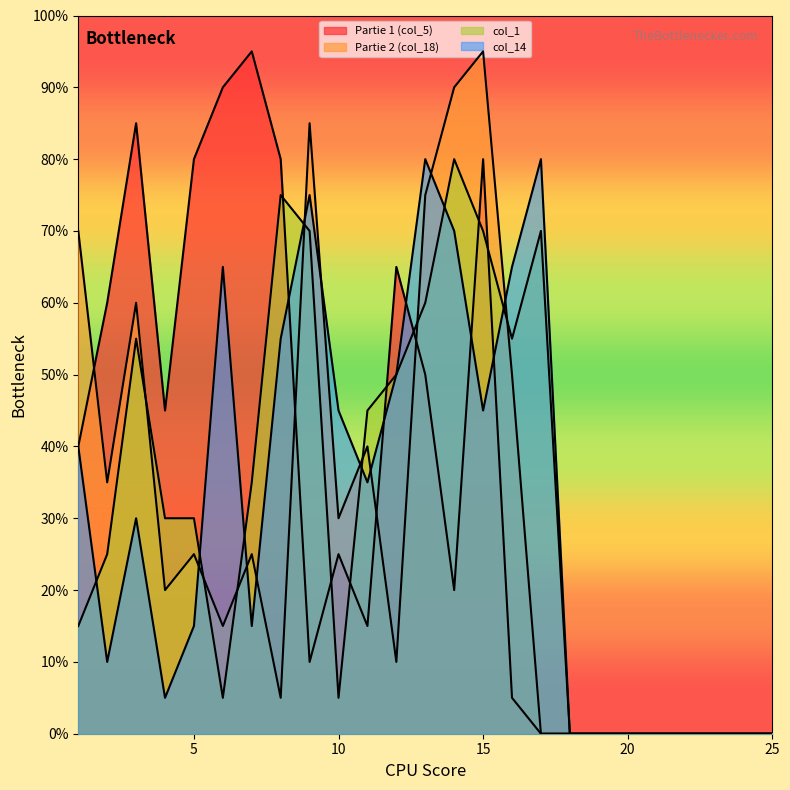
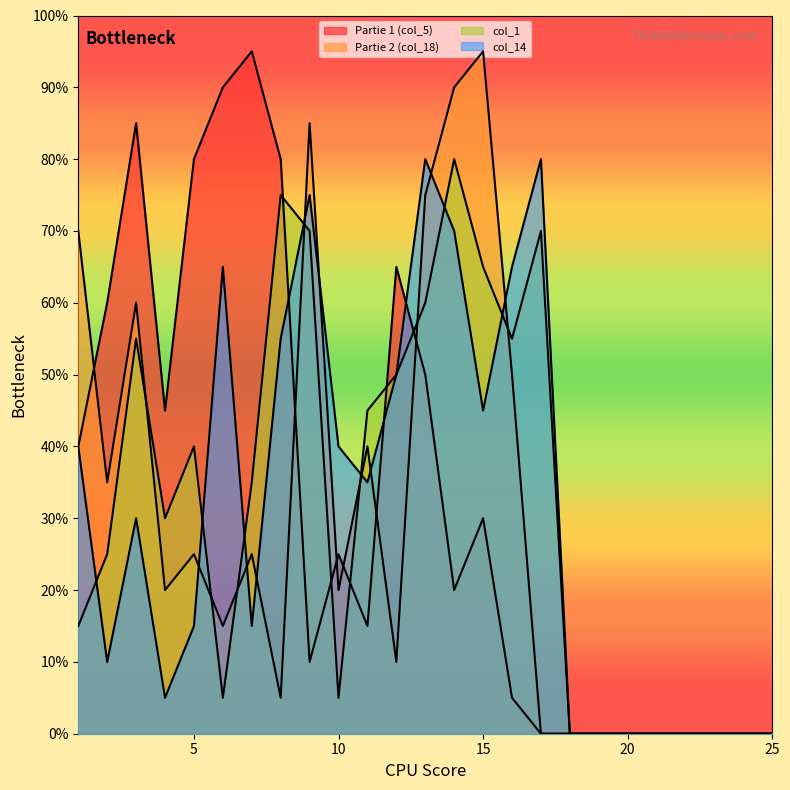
  {
    "Partie 1 (col_5)": {
      "5": "80%",
      "10": "25%",
-     "15": "80%"
+     "15": "30%"
    },
    "Partie 2 (col_18)": {
      "5": "25%",
-     "10": "30%"
+     "10": "20%"
    },
    "col_1": {
-     "5": "30%",
+     "5": "40%",
      "10": "5%",
-     "15": "70%"
+     "15": "65%"
    },
    "col_14": {
      "5": "15%",
-     "10": "45%",
+     "10": "40%",
      "15": "45%"
    }
  }
